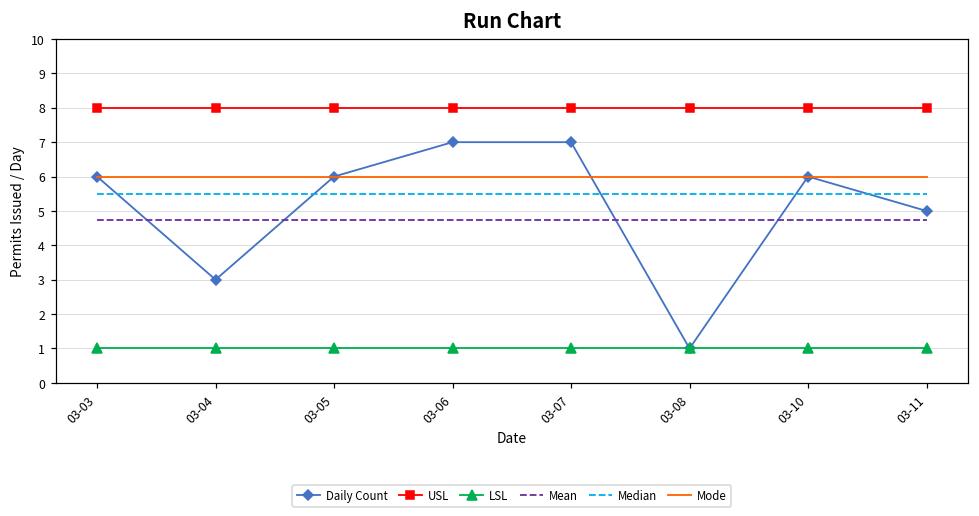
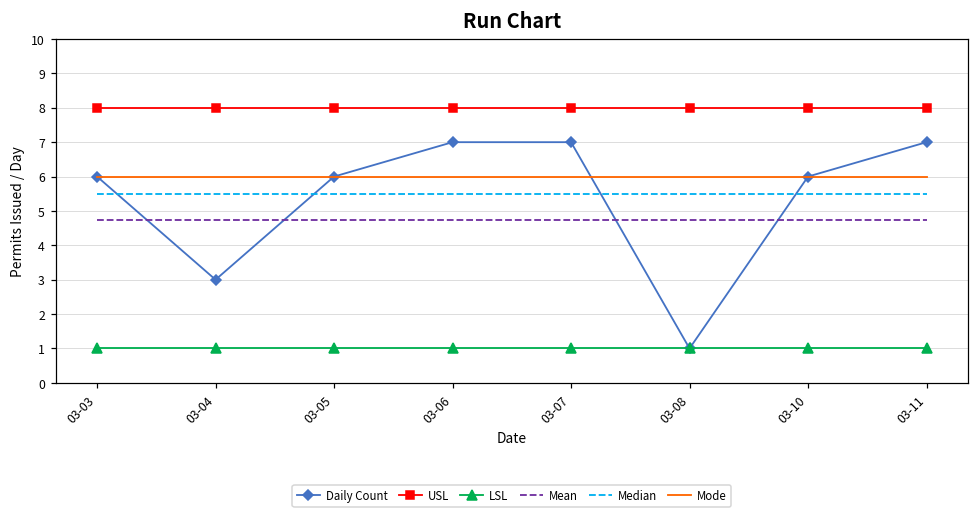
  {
    "Daily Count": {
      "03-04": 3,
      "03-06": 7,
      "03-07": 7,
-     "03-11": 5
+     "03-11": 7
    },
    "USL": {
      "03-03": 8,
      "03-04": 8,
      "03-05": 8,
      "03-06": 8,
      "03-07": 8,
      "03-08": 8,
      "03-10": 8,
      "03-11": 8
    },
    "LSL": {
      "03-03": 1,
      "03-04": 1,
      "03-05": 1,
      "03-06": 1,
      "03-07": 1,
      "03-10": 1,
      "03-11": 1
    },
    "Mean": {
      "03-03": 4.8,
      "03-04": 4.8,
      "03-05": 4.8,
      "03-06": 4.8,
      "03-07": 4.8,
      "03-08": 4.8,
      "03-10": 4.8,
      "03-11": 4.8
    },
    "Median": {
      "03-03": 5.5,
      "03-04": 5.5,
      "03-05": 5.5,
      "03-06": 5.5,
      "03-07": 5.5,
      "03-08": 5.5,
      "03-10": 5.5,
      "03-11": 5.5
    },
    "Mode": {
      "03-04": 6,
      "03-06": 6,
      "03-07": 6,
      "03-08": 6,
      "03-11": 6
    }
  }
